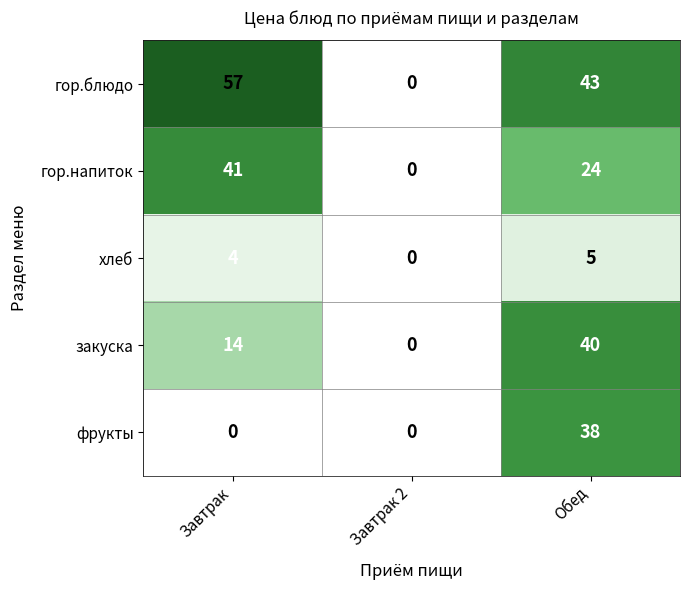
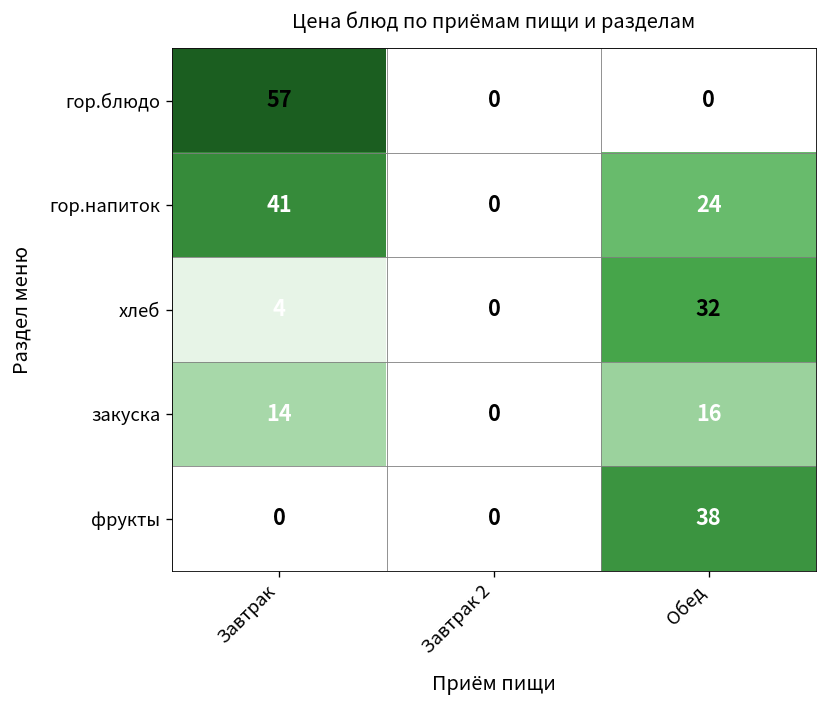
  {
    "гор.блюдо": {
      "Завтрак": 57,
      "Завтрак 2": 0,
-     "Обед": 43
+     "Обед": 0
    },
    "гор.напиток": {
      "Завтрак": 41,
      "Завтрак 2": 0,
      "Обед": 24
    },
    "хлеб": {
      "Завтрак 2": 0,
-     "Обед": 5
+     "Обед": 32
    },
    "закуска": {
      "Завтрак": 14,
      "Завтрак 2": 0,
-     "Обед": 40
+     "Обед": 16
    },
    "фрукты": {
      "Завтрак": 0,
      "Завтрак 2": 0,
      "Обед": 38
    }
  }
